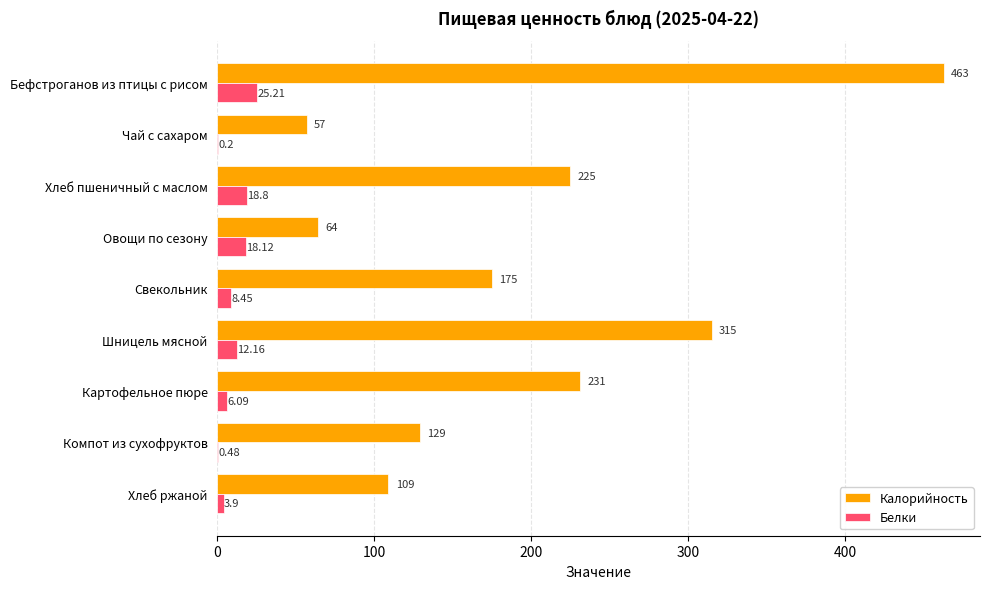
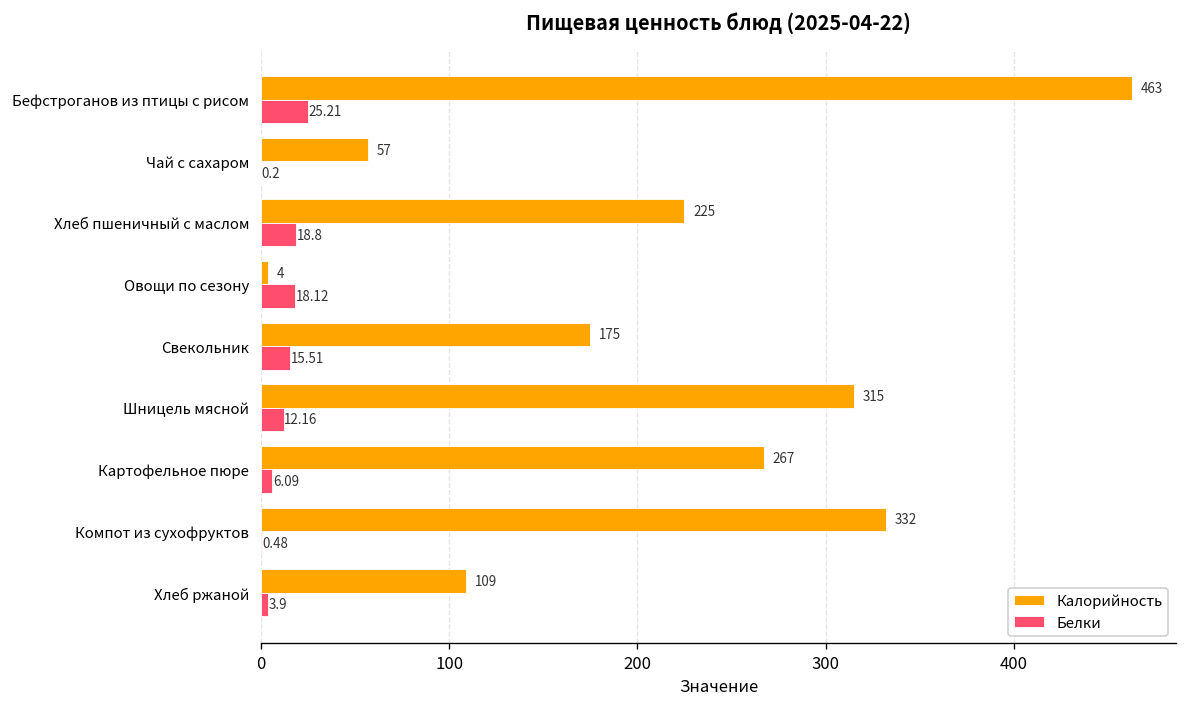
  {
    "Калорийность": {
      "Бефстроганов из птицы с рисом": 463,
      "Чай с сахаром": 57,
      "Хлеб пшеничный с маслом": 225,
-     "Овощи по сезону": 64,
+     "Овощи по сезону": 4,
      "Свекольник": 175,
      "Шницель мясной": 315,
-     "Картофельное пюре": 231,
-     "Компот из сухофруктов": 129,
+     "Картофельное пюре": 267,
+     "Компот из сухофруктов": 332,
      "Хлеб ржаной": 109
    },
    "Белки": {
      "Бефстроганов из птицы с рисом": 25.21,
      "Чай с сахаром": 0.2,
      "Хлеб пшеничный с маслом": 18.8,
      "Овощи по сезону": 18.12,
-     "Свекольник": 8.45,
+     "Свекольник": 15.51,
      "Шницель мясной": 12.16,
      "Картофельное пюре": 6.09,
      "Компот из сухофруктов": 0.48,
      "Хлеб ржаной": 3.9
    }
  }
